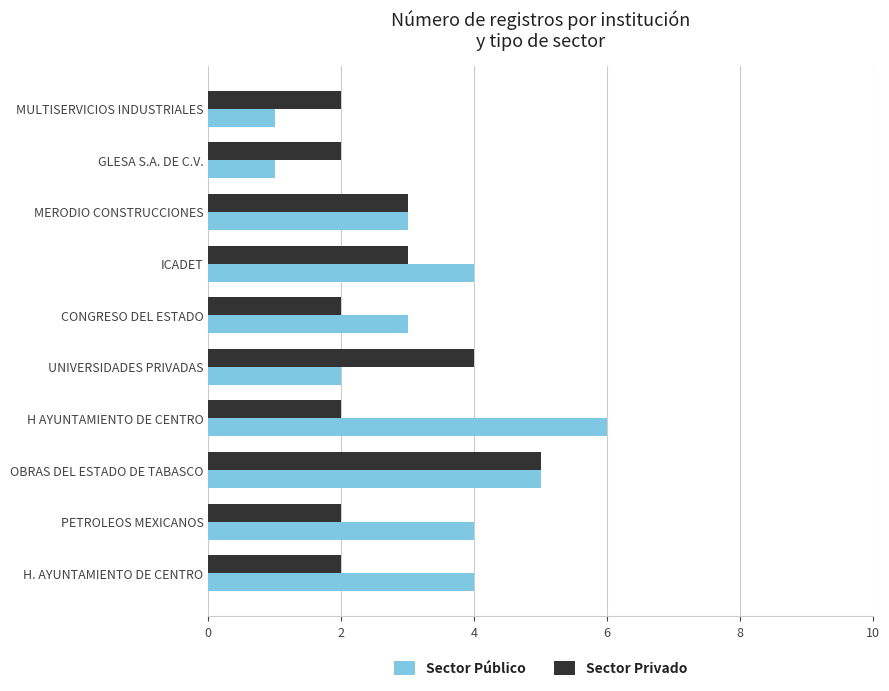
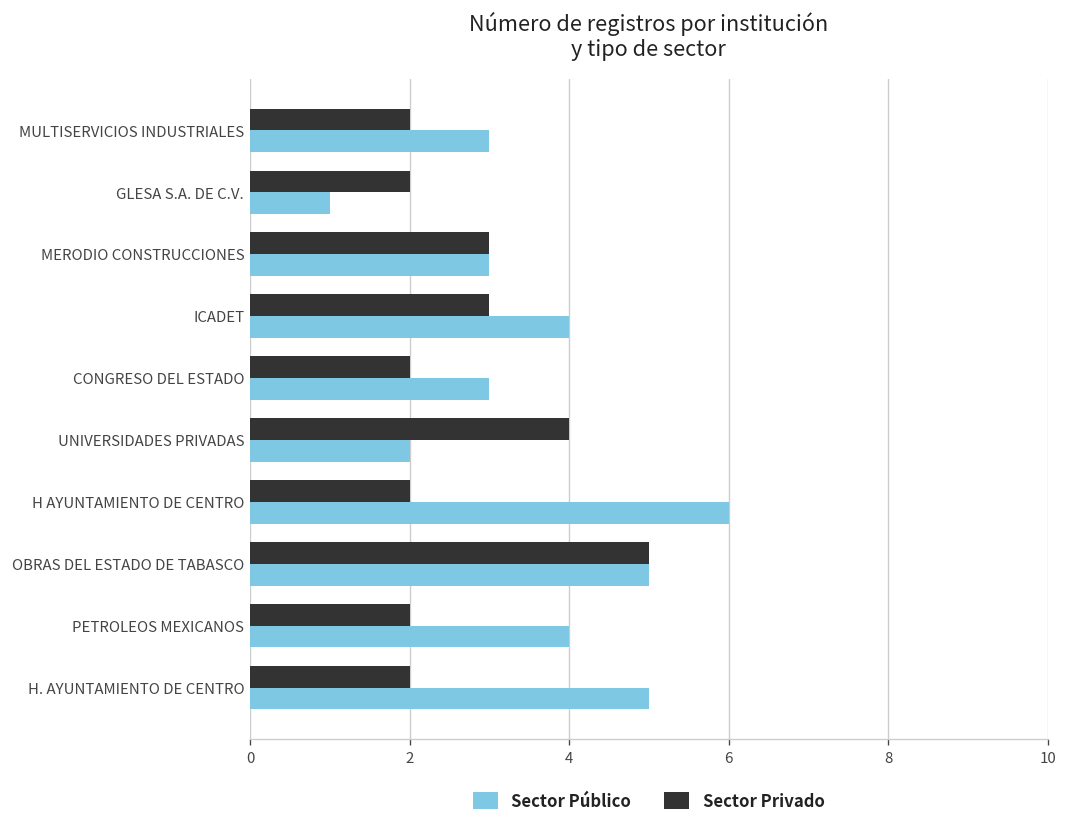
  {
    "Sector Público": {
-     "MULTISERVICIOS INDUSTRIALES": 1,
+     "MULTISERVICIOS INDUSTRIALES": 3,
      "GLESA S.A. DE C.V.": 1,
      "MERODIO CONSTRUCCIONES": 3,
      "ICADET": 4,
      "CONGRESO DEL ESTADO": 3,
      "UNIVERSIDADES PRIVADAS": 2,
      "H AYUNTAMIENTO DE CENTRO": 6,
      "OBRAS DEL ESTADO DE TABASCO": 5,
      "PETROLEOS MEXICANOS": 4,
-     "H. AYUNTAMIENTO DE CENTRO": 4
+     "H. AYUNTAMIENTO DE CENTRO": 5
    },
    "Sector Privado": {
      "MULTISERVICIOS INDUSTRIALES": 2,
      "GLESA S.A. DE C.V.": 2,
      "MERODIO CONSTRUCCIONES": 3,
      "ICADET": 3,
      "CONGRESO DEL ESTADO": 2,
      "UNIVERSIDADES PRIVADAS": 4,
      "H AYUNTAMIENTO DE CENTRO": 2,
      "OBRAS DEL ESTADO DE TABASCO": 5,
      "PETROLEOS MEXICANOS": 2,
      "H. AYUNTAMIENTO DE CENTRO": 2
    }
  }
